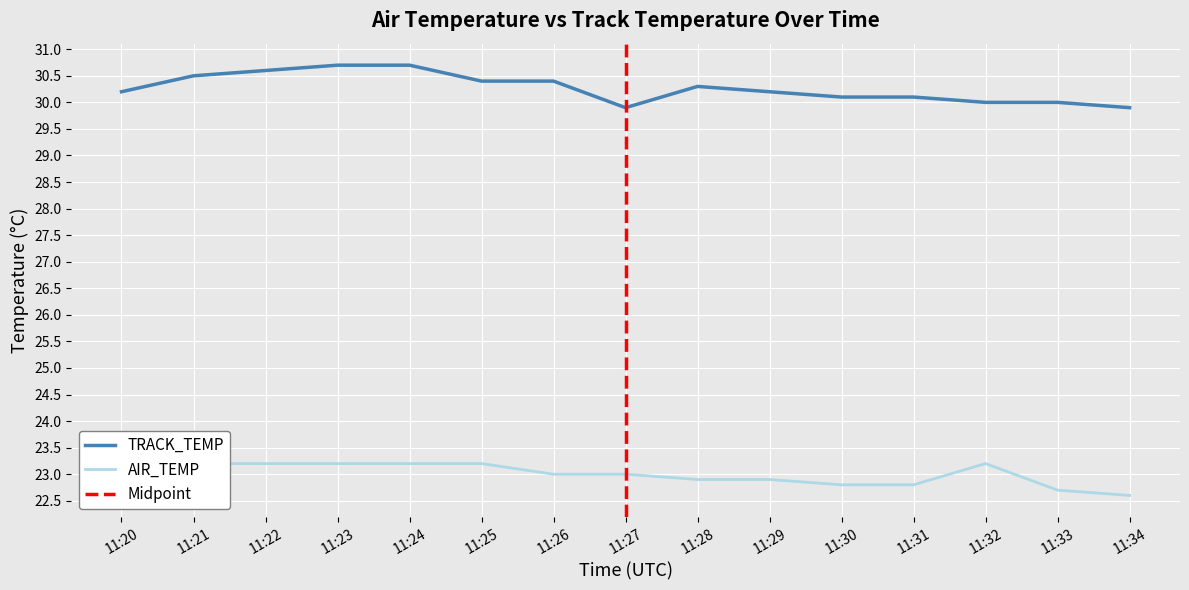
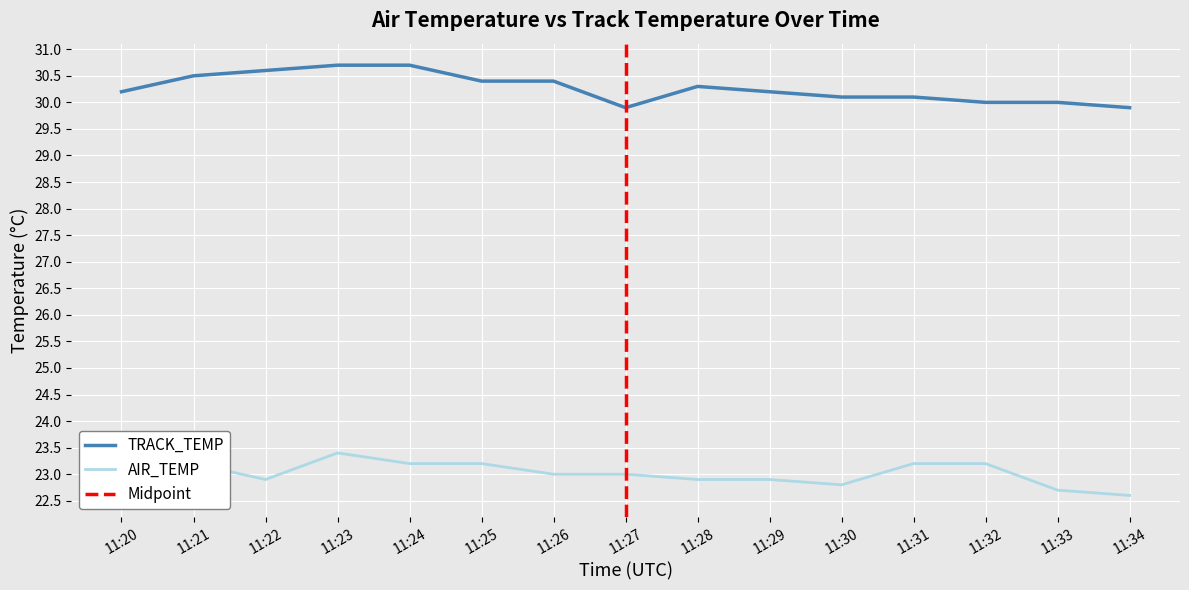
  {
    "TRACK_TEMP": {
      "11:20": 30.2,
      "11:21": 30.5,
      "11:22": 30.6,
      "11:23": 30.7,
      "11:24": 30.7,
      "11:25": 30.4,
      "11:26": 30.4,
      "11:27": 29.9,
      "11:28": 30.3,
      "11:29": 30.2,
      "11:30": 30.1,
      "11:31": 30.1,
      "11:32": 30.0,
      "11:33": 30.0,
      "11:34": 29.9
    },
    "AIR_TEMP": {
-     "11:22": 23.2,
-     "11:23": 23.2,
+     "11:22": 22.9,
+     "11:23": 23.4,
      "11:24": 23.2,
      "11:25": 23.2,
      "11:26": 23.0,
      "11:27": 23.0,
      "11:28": 22.9,
      "11:29": 22.9,
      "11:30": 22.8,
-     "11:31": 22.8,
+     "11:31": 23.2,
      "11:32": 23.2,
      "11:33": 22.7,
      "11:34": 22.6
    }
  }
